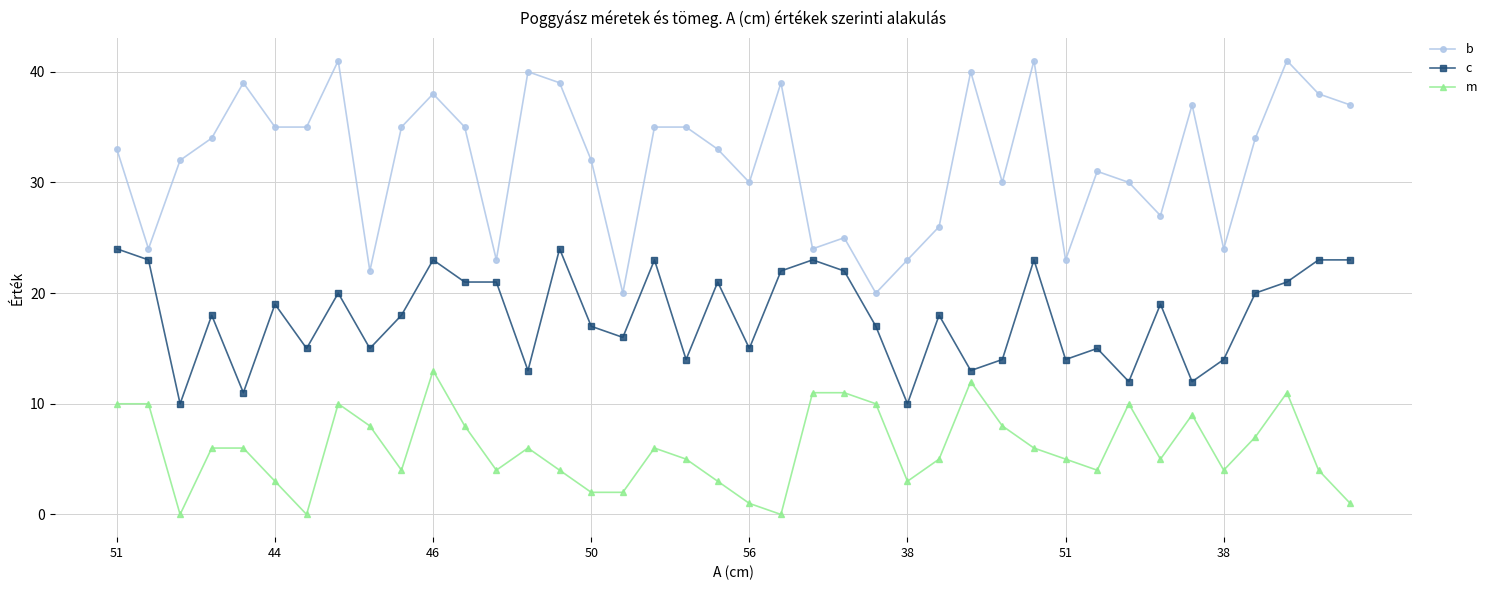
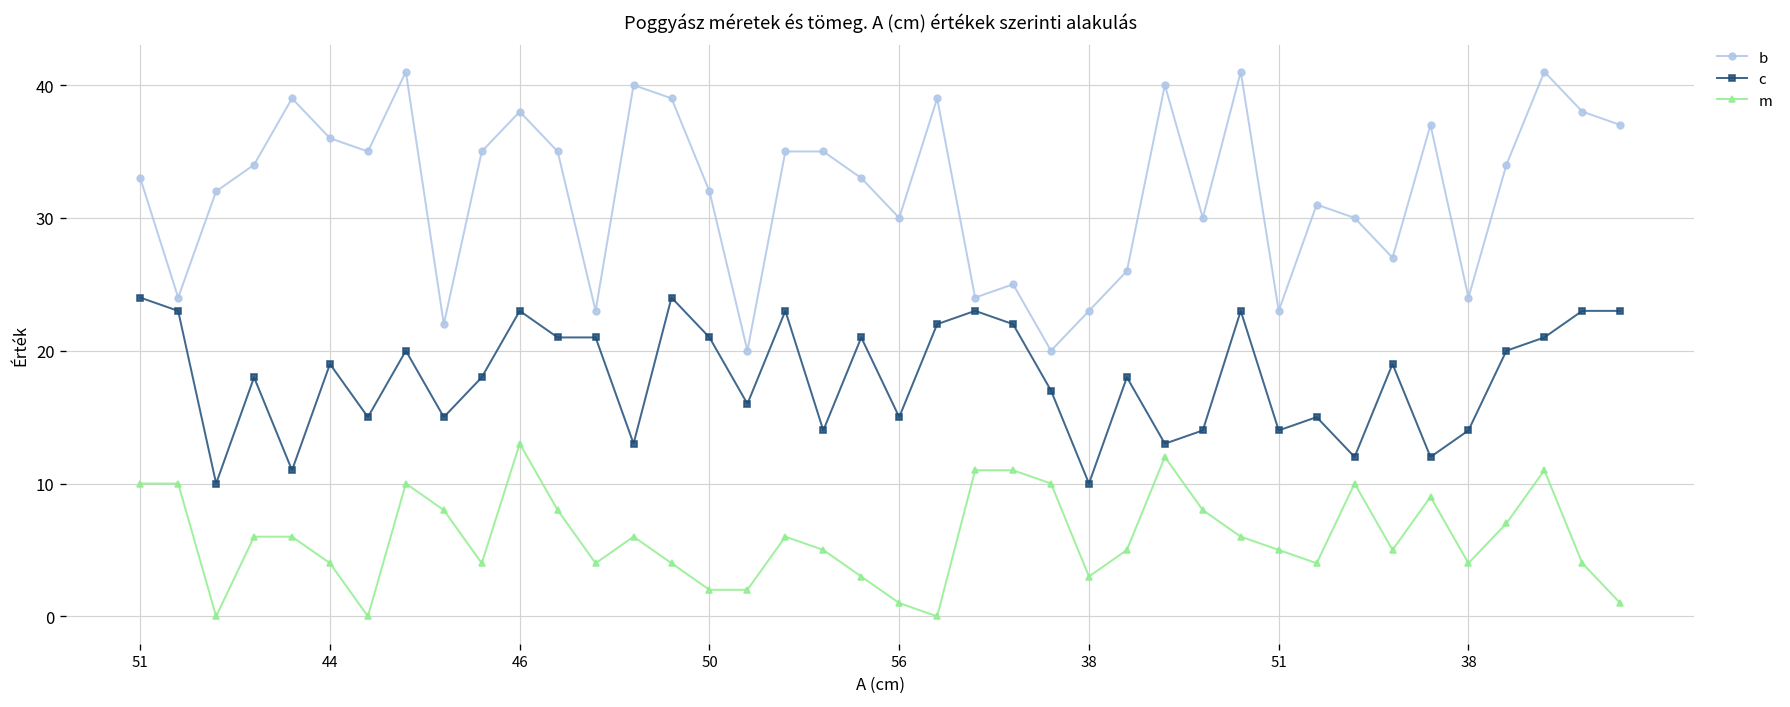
  {
    "b": {
-     "44": 35,
+     "44": 36,
      "46": 38,
      "50": 32,
      "56": 30
    },
    "c": {
      "44": 19,
      "46": 23,
-     "50": 17,
+     "50": 21,
      "56": 15
    },
    "m": {
-     "44": 3,
+     "44": 4,
      "46": 13,
      "50": 2,
      "56": 1
    }
  }
